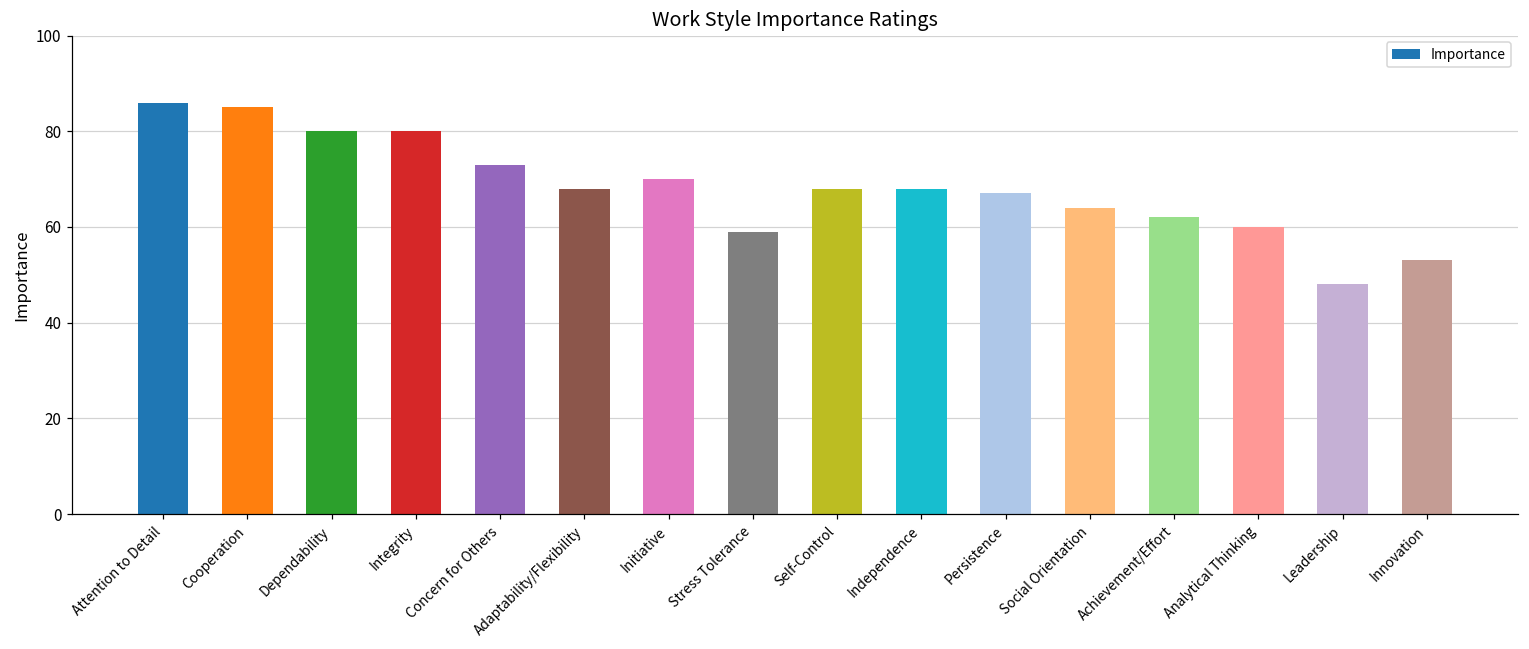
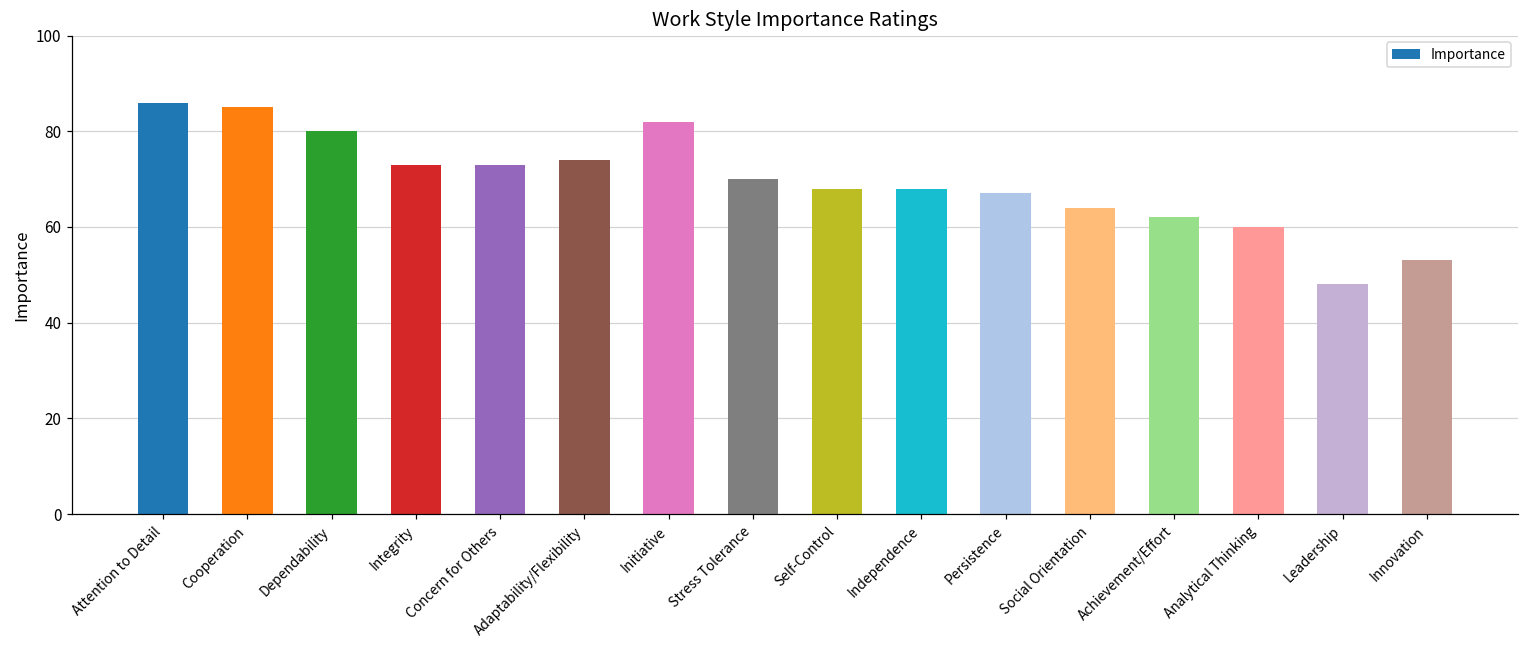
  {
    "Attention to Detail": 86,
    "Cooperation": 85,
    "Dependability": 80,
-   "Integrity": 80,
+   "Integrity": 73,
    "Concern for Others": 73,
-   "Adaptability/Flexibility": 68,
-   "Initiative": 70,
-   "Stress Tolerance": 59,
+   "Adaptability/Flexibility": 74,
+   "Initiative": 82,
+   "Stress Tolerance": 70,
    "Self-Control": 68,
    "Independence": 68,
    "Persistence": 67,
    "Social Orientation": 64,
    "Achievement/Effort": 62,
    "Analytical Thinking": 60,
    "Leadership": 48,
    "Innovation": 53
  }
